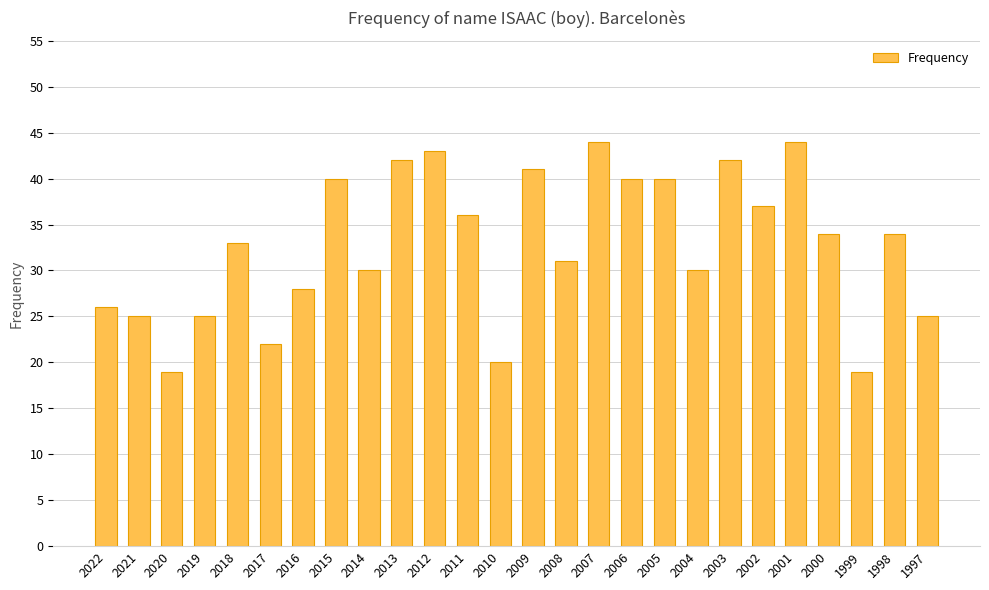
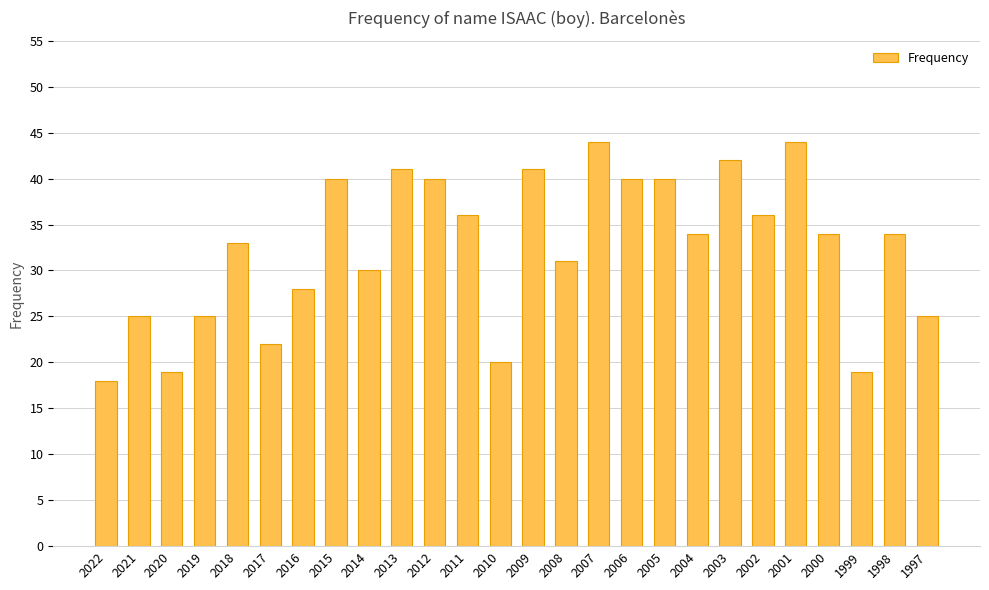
  {
-   "2022": 26,
+   "2022": 18,
    "2021": 25,
    "2020": 19,
    "2019": 25,
    "2018": 33,
    "2017": 22,
    "2016": 28,
    "2015": 40,
    "2014": 30,
-   "2013": 42,
-   "2012": 43,
+   "2013": 41,
+   "2012": 40,
    "2011": 36,
    "2010": 20,
    "2009": 41,
    "2008": 31,
    "2007": 44,
    "2006": 40,
    "2005": 40,
-   "2004": 30,
+   "2004": 34,
    "2003": 42,
-   "2002": 37,
+   "2002": 36,
    "2001": 44,
    "2000": 34,
    "1999": 19,
    "1998": 34,
    "1997": 25
  }
